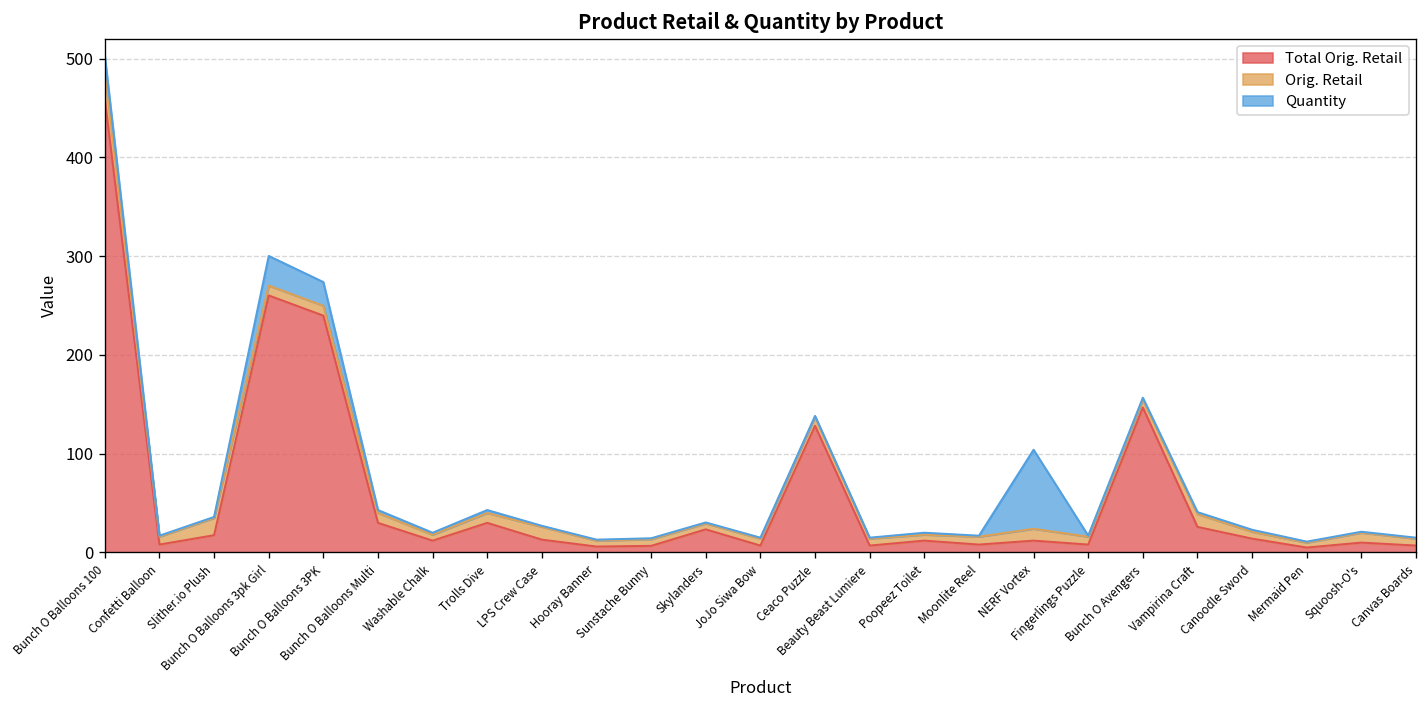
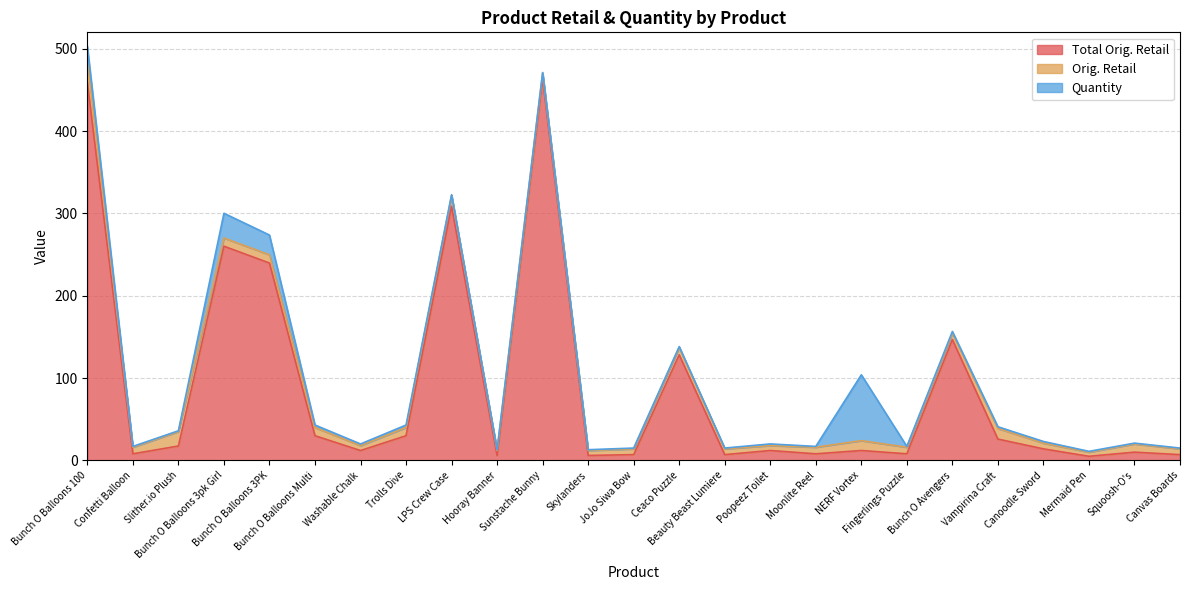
  {
    "Total Orig. Retail": {
      "Bunch O Balloons 100": 460,
      "Confetti Balloon": 10,
      "Slither.io Plush": 20,
      "Bunch O Balloons 3pk Girl": 260,
      "Bunch O Balloons 3PK": 240,
      "Bunch O Balloons Multi": 30,
      "Washable Chalk": 10,
      "Trolls Dive": 30,
-     "LPS Crew Case": 10,
+     "LPS Crew Case": 310,
      "Hooray Banner": 10,
-     "Sunstache Bunny": 10,
-     "Skylanders": 20,
+     "Sunstache Bunny": 460,
+     "Skylanders": 10,
      "JoJo Siwa Bow": 10,
      "Ceaco Puzzle": 130,
      "Beauty Beast Lumiere": 10,
      "Poopeez Toilet": 10,
      "Moonlite Reel": 10,
      "NERF Vortex": 10,
      "Fingerlings Puzzle": 10,
      "Bunch O Avengers": 150,
      "Vampirina Craft": 30,
      "Canoodle Sword": 10,
      "Mermaid Pen": 0,
      "Squoosh-O's": 10,
      "Canvas Boards": 10
    },
    "Orig. Retail": {
      "Bunch O Balloons 100": 30,
      "Bunch O Balloons 3pk Girl": 10,
      "Bunch O Balloons 3PK": 10,
      "NERF Vortex": 10
    },
    "Quantity": {
      "Bunch O Balloons 100": 20,
      "Bunch O Balloons 3pk Girl": 30,
      "Bunch O Balloons 3PK": 20,
      "NERF Vortex": 80
    }
  }
